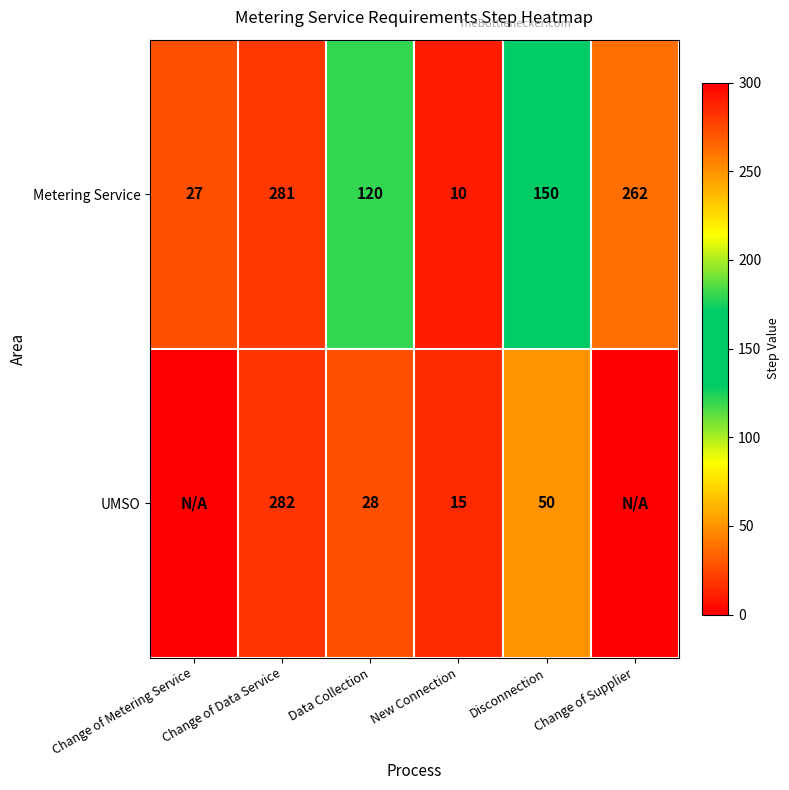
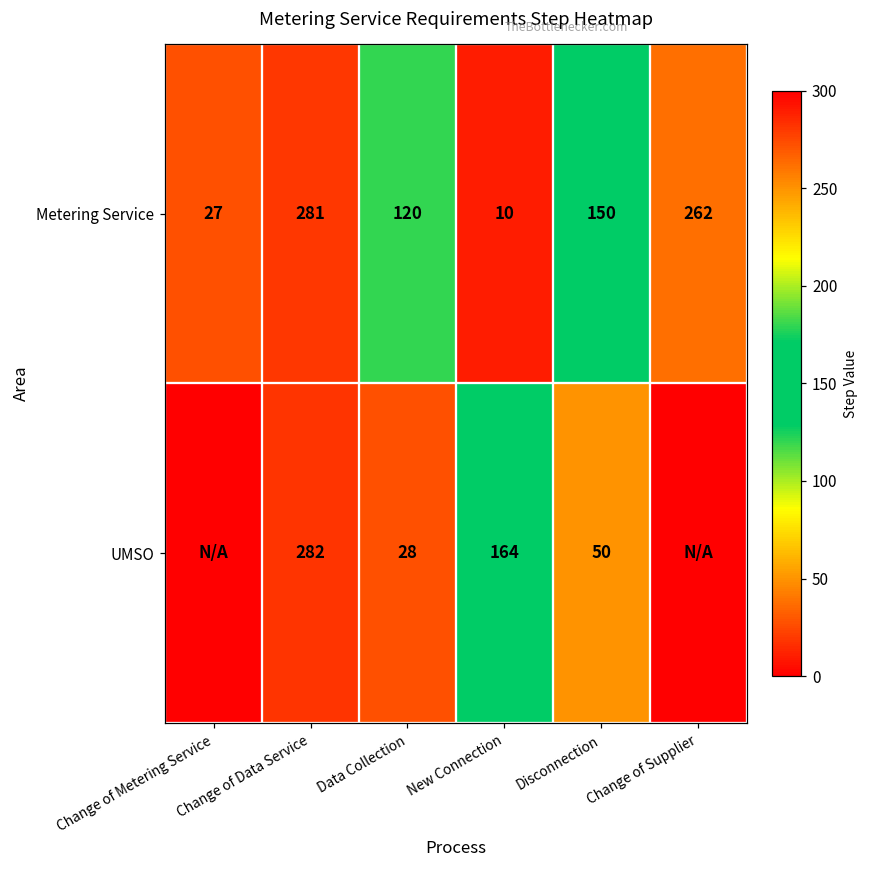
  {
    "Metering Service": {
      "Change of Metering Service": 27,
      "Change of Data Service": 281,
      "Data Collection": 120,
      "New Connection": 10,
      "Disconnection": 150,
      "Change of Supplier": 262
    },
    "UMSO": {
      "Change of Data Service": 282,
      "Data Collection": 28,
-     "New Connection": 15,
+     "New Connection": 164,
      "Disconnection": 50
    }
  }
